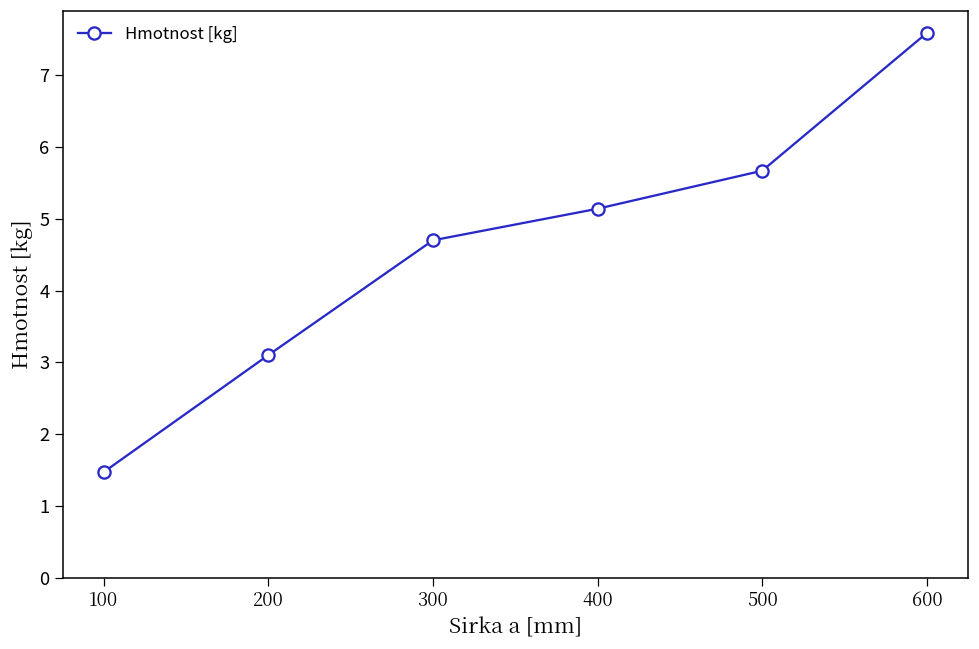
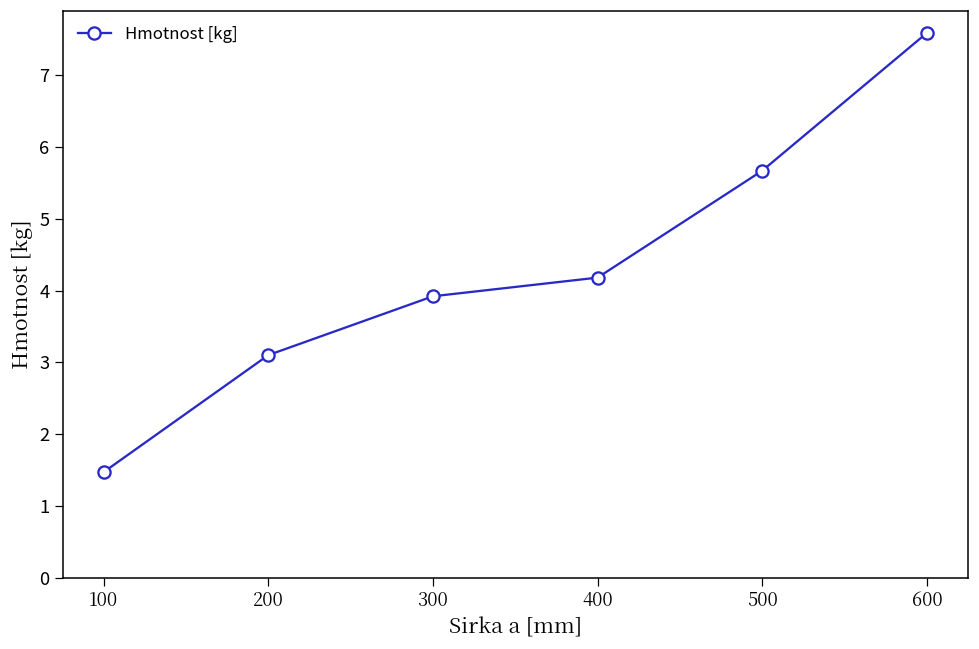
  {
    "100": 1.5,
    "200": 3.1,
-   "300": 4.7,
-   "400": 5.1,
+   "300": 3.9,
+   "400": 4.2,
    "500": 5.7,
    "600": 7.6
  }
